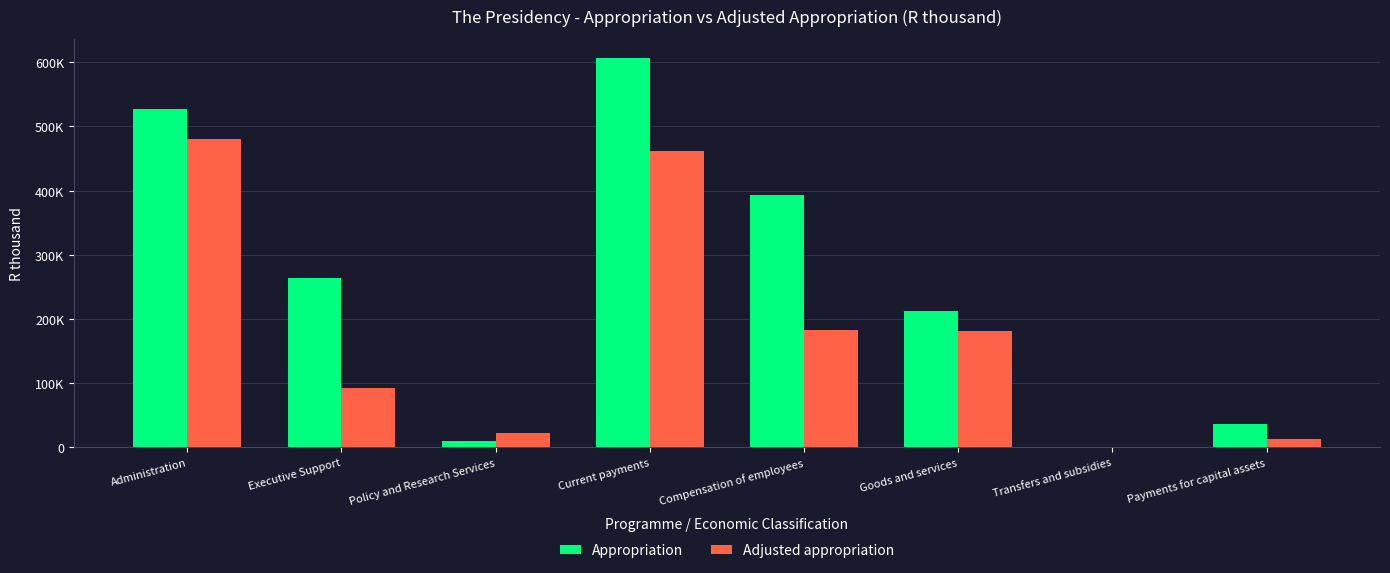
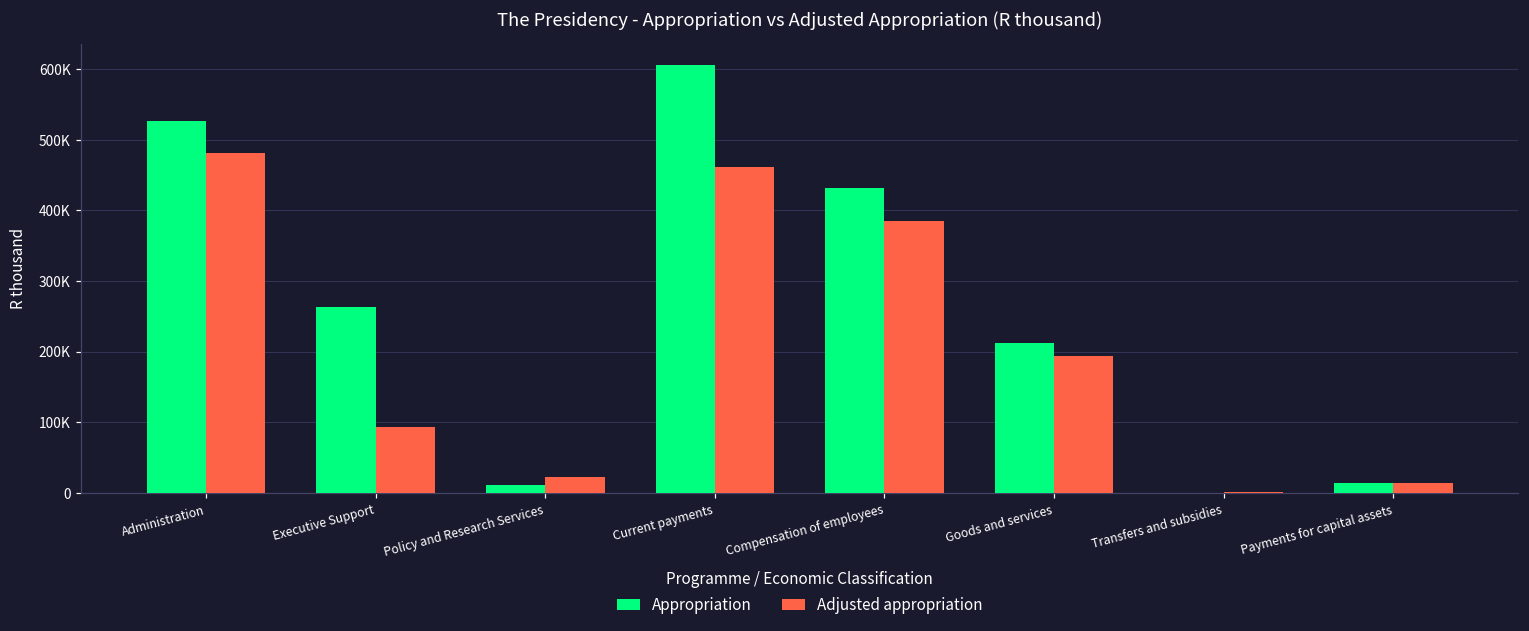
  {
    "Appropriation": {
      "Administration": 530000,
      "Executive Support": 260000,
      "Policy and Research Services": 10000,
      "Current payments": 610000,
-     "Compensation of employees": 390000,
+     "Compensation of employees": 430000,
      "Goods and services": 210000,
-     "Payments for capital assets": 40000
+     "Payments for capital assets": 10000
    },
    "Adjusted appropriation": {
      "Administration": 480000,
      "Executive Support": 90000,
      "Policy and Research Services": 20000,
      "Current payments": 460000,
-     "Compensation of employees": 180000,
-     "Goods and services": 180000,
+     "Compensation of employees": 390000,
+     "Goods and services": 190000,
      "Payments for capital assets": 10000
    }
  }
